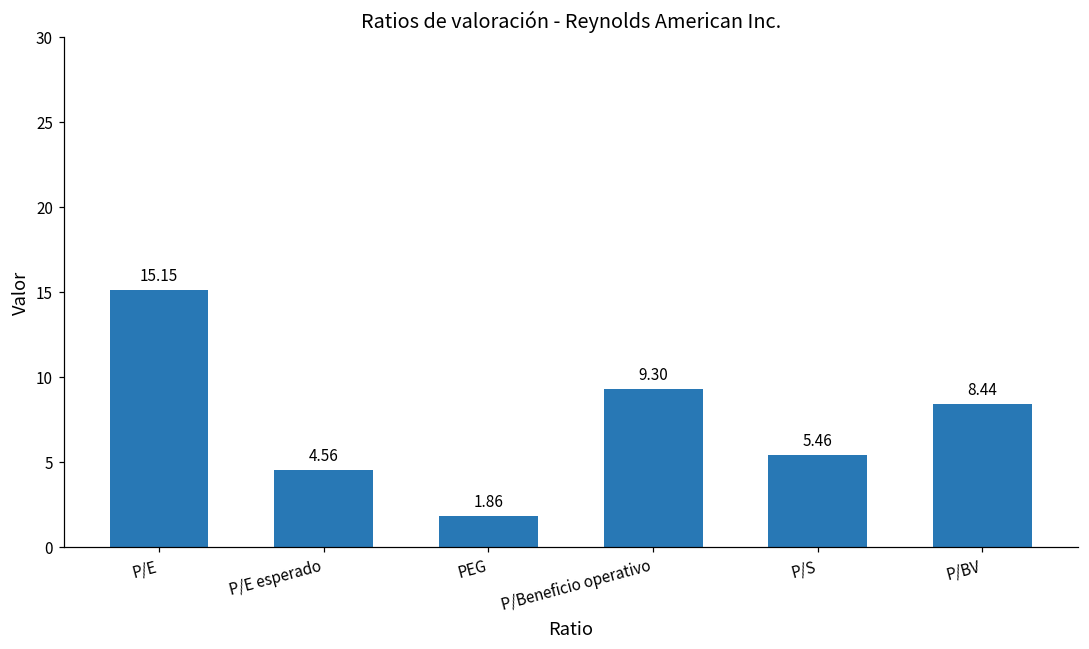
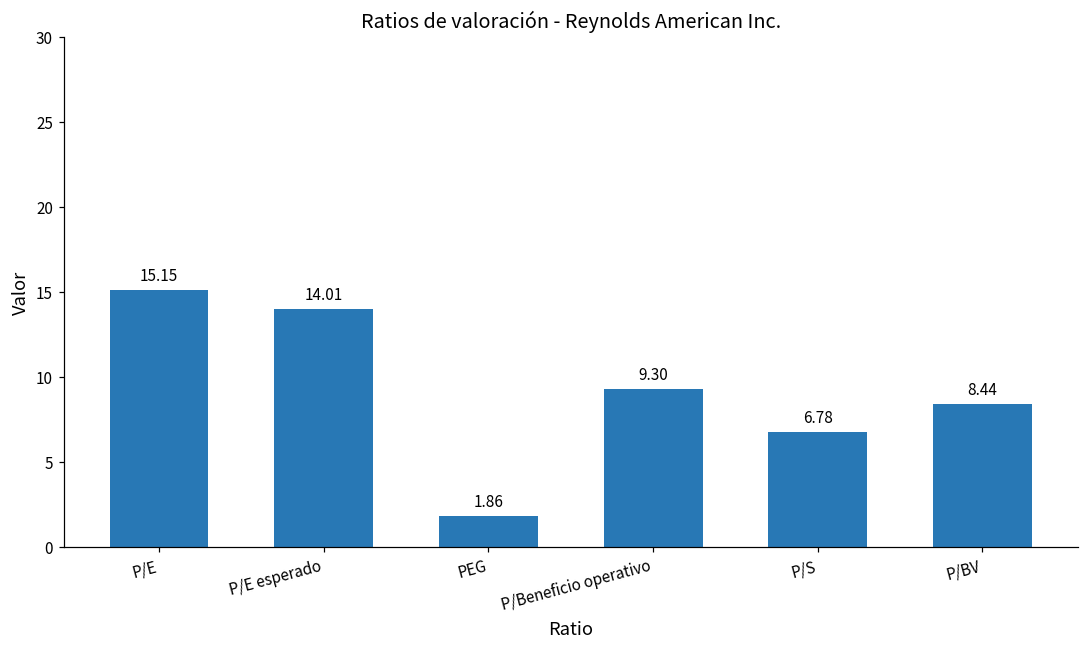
  {
    "P/E": 15.15,
-   "P/E esperado": 4.56,
+   "P/E esperado": 14.01,
    "PEG": 1.86,
    "P/Beneficio operativo": 9.30,
-   "P/S": 5.46,
+   "P/S": 6.78,
    "P/BV": 8.44
  }
